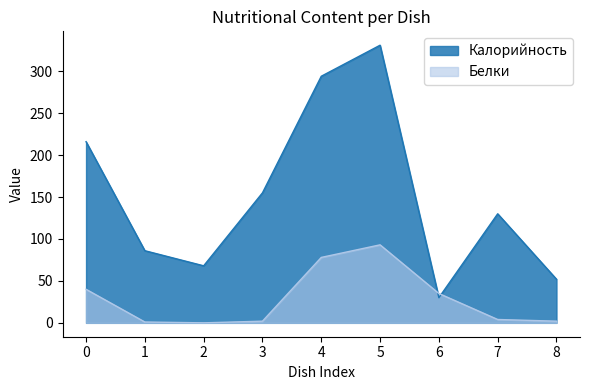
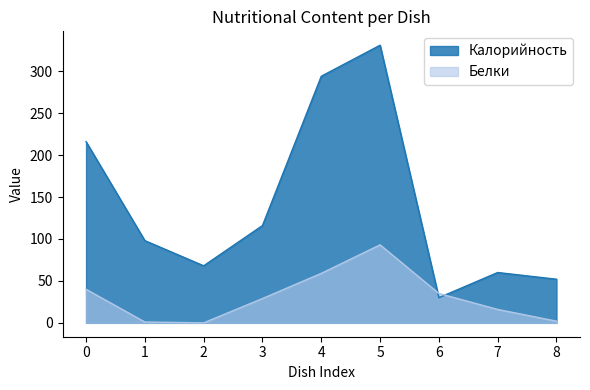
  {
    "Калорийность": {
      "0": 220,
-     "1": 90,
+     "1": 100,
      "2": 70,
-     "3": 160,
+     "3": 120,
      "4": 290,
      "5": 330,
      "6": 30,
-     "7": 130,
+     "7": 60,
      "8": 50
    },
    "Белки": {
      "0": 40,
      "1": 0,
      "2": 0,
-     "3": 0,
-     "4": 80,
+     "3": 30,
+     "4": 60,
      "5": 90,
      "6": 40,
-     "7": 0,
+     "7": 20,
      "8": 0
    }
  }
